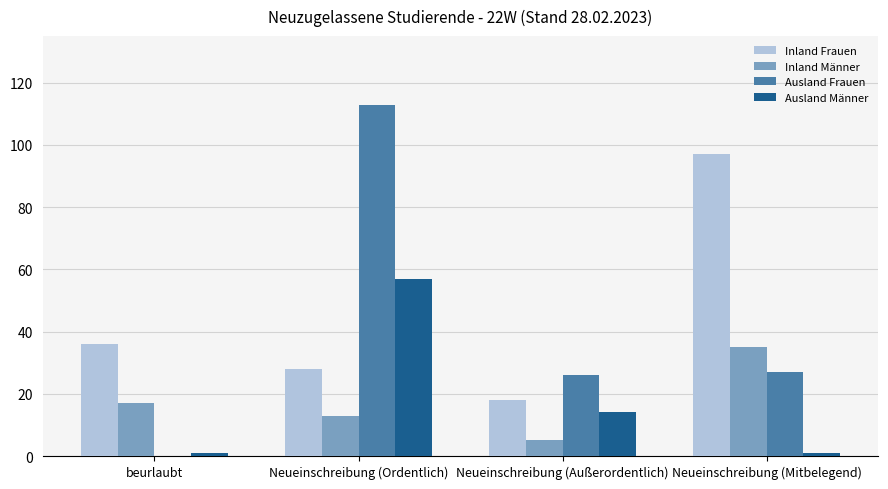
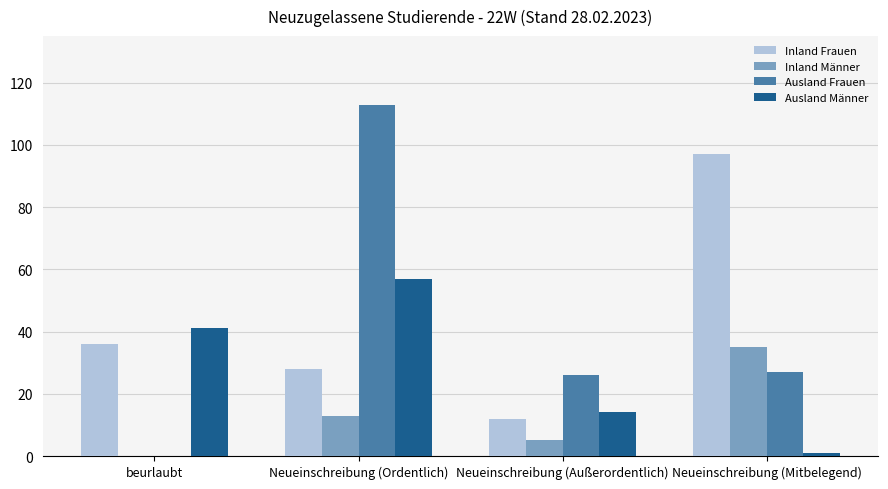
  {
    "Inland Frauen": {
      "beurlaubt": 36,
      "Neueinschreibung (Ordentlich)": 28,
-     "Neueinschreibung (Außerordentlich)": 18,
+     "Neueinschreibung (Außerordentlich)": 12,
      "Neueinschreibung (Mitbelegend)": 97
    },
    "Inland Männer": {
-     "beurlaubt": 17,
+     "beurlaubt": 0,
      "Neueinschreibung (Ordentlich)": 13,
      "Neueinschreibung (Außerordentlich)": 5,
      "Neueinschreibung (Mitbelegend)": 35
    },
    "Ausland Frauen": {
      "beurlaubt": 0,
      "Neueinschreibung (Ordentlich)": 113,
      "Neueinschreibung (Außerordentlich)": 26,
      "Neueinschreibung (Mitbelegend)": 27
    },
    "Ausland Männer": {
-     "beurlaubt": 1,
+     "beurlaubt": 41,
      "Neueinschreibung (Ordentlich)": 57,
      "Neueinschreibung (Außerordentlich)": 14,
      "Neueinschreibung (Mitbelegend)": 1
    }
  }
